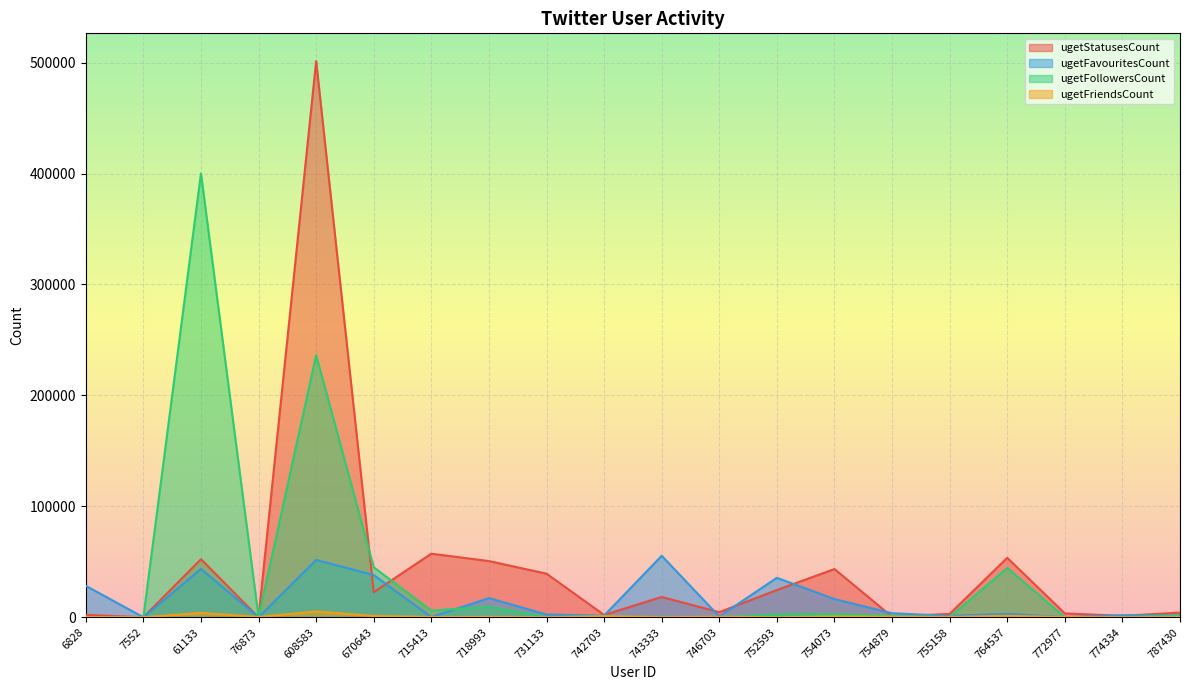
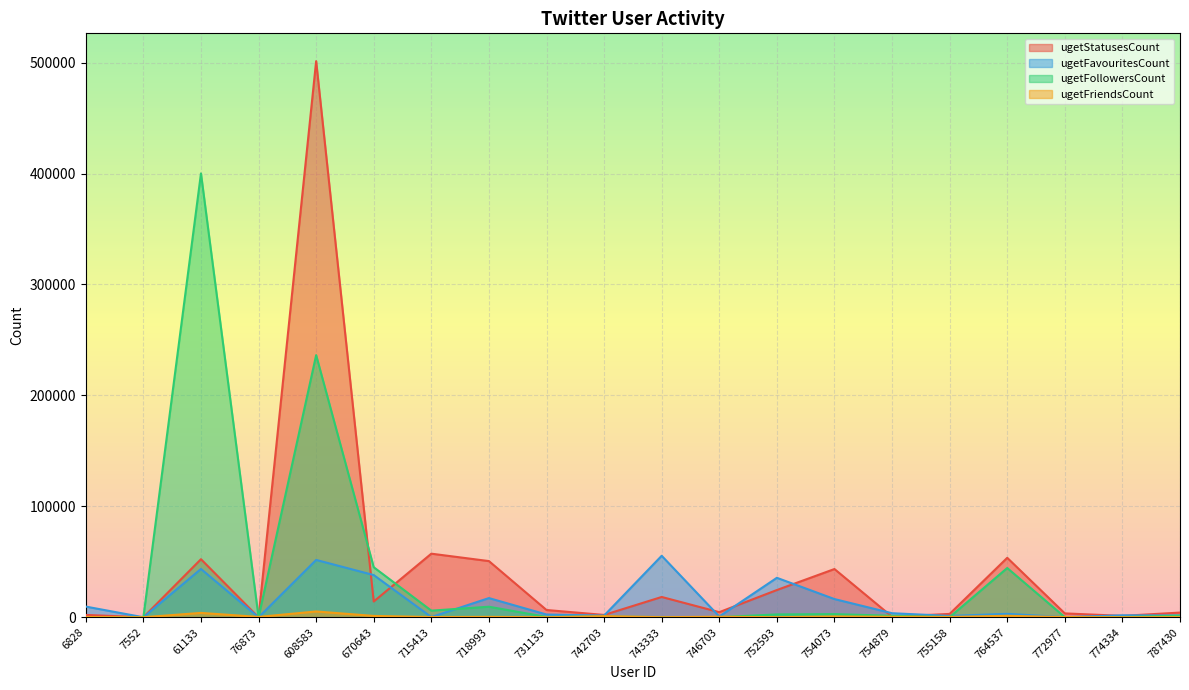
  {
    "ugetStatusesCount": {
      "61133": 52000,
      "608583": 501000,
-     "670643": 23000,
+     "670643": 14000,
      "715413": 57000,
      "718993": 51000,
-     "731133": 39000,
+     "731133": 7000,
      "743333": 18000,
      "746703": 5000,
      "752593": 25000,
      "754073": 44000,
      "764537": 54000,
      "772977": 4000,
      "787430": 4000
    },
    "ugetFavouritesCount": {
-     "6828": 28000,
+     "6828": 10000,
      "61133": 44000,
      "608583": 52000,
      "670643": 38000,
      "718993": 17000,
      "743333": 56000,
      "752593": 36000,
      "754073": 17000,
      "754879": 4000
    },
    "ugetFollowersCount": {
      "61133": 400000,
      "608583": 236000,
      "670643": 45000,
      "715413": 6000,
      "718993": 10000,
      "752593": 3000,
      "764537": 44000
    },
    "ugetFriendsCount": {
      "61133": 4000,
      "608583": 5000,
      "670643": 1000,
      "718993": 0,
      "752593": 0
    }
  }
